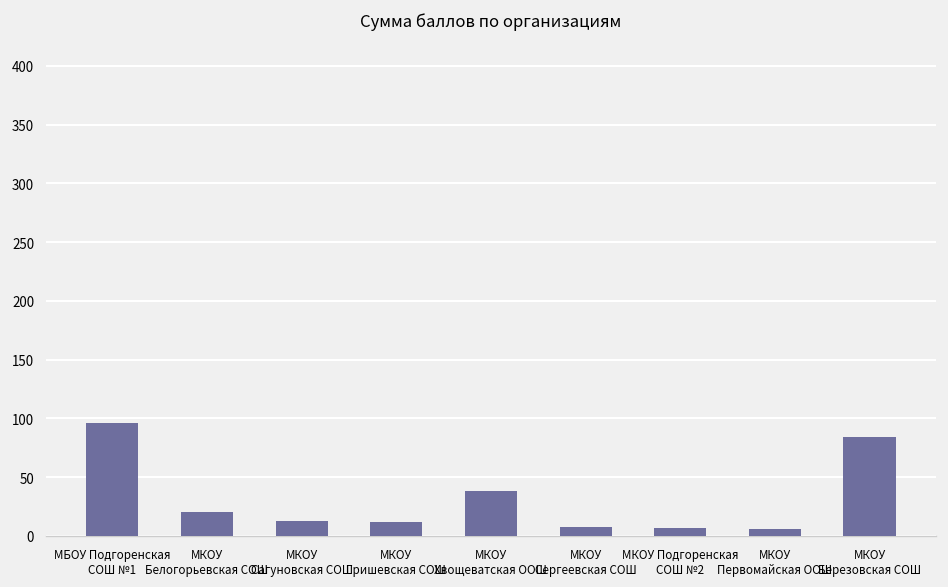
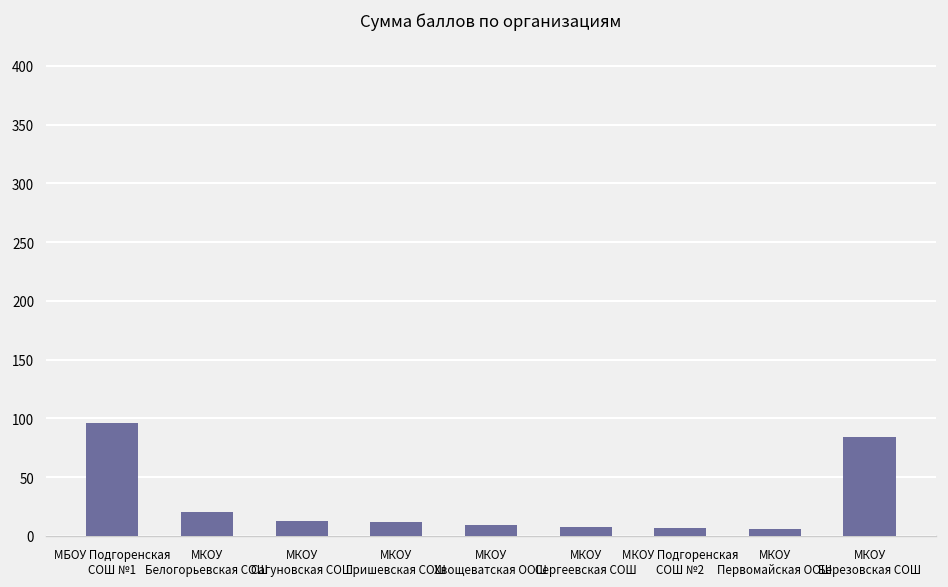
  {
    "МКОУ Гришевская СОШ": 10,
-   "МКОУ Хвощеватская ООШ": 40,
+   "МКОУ Хвощеватская ООШ": 10,
    "МКОУ Сергеевская СОШ": 10,
    "МКОУ Березовская СОШ": 80
  }
